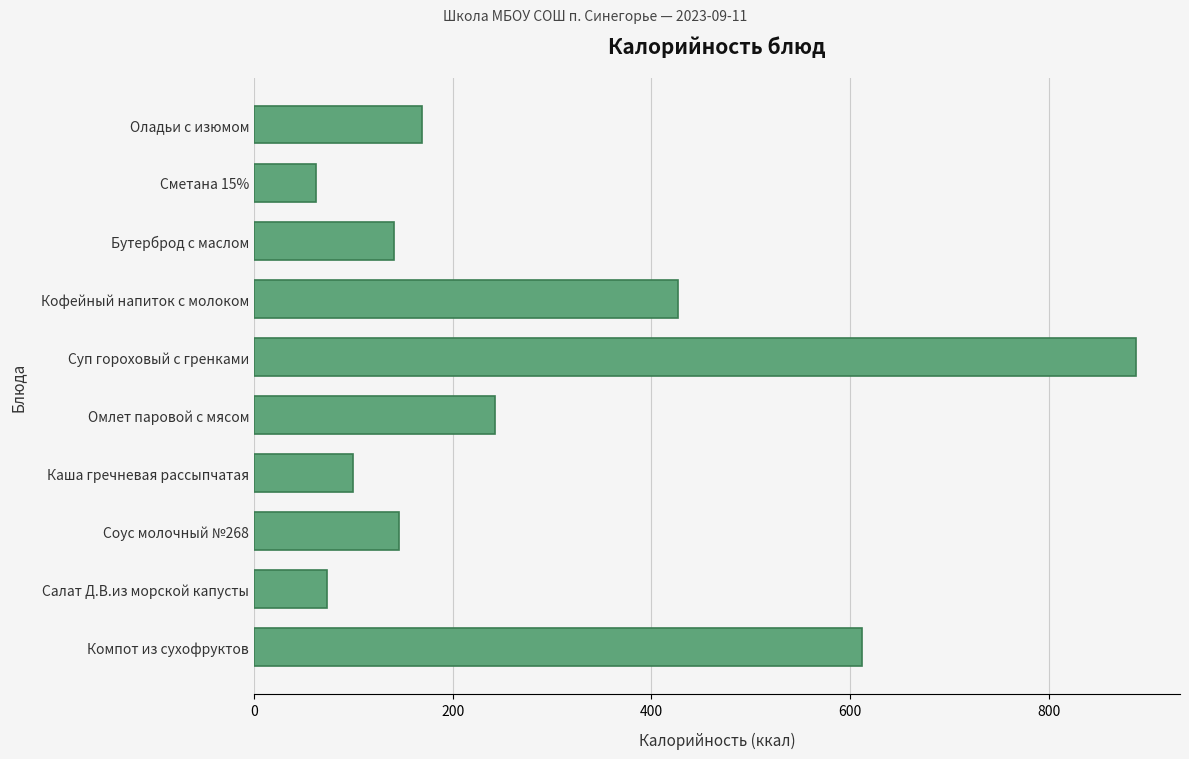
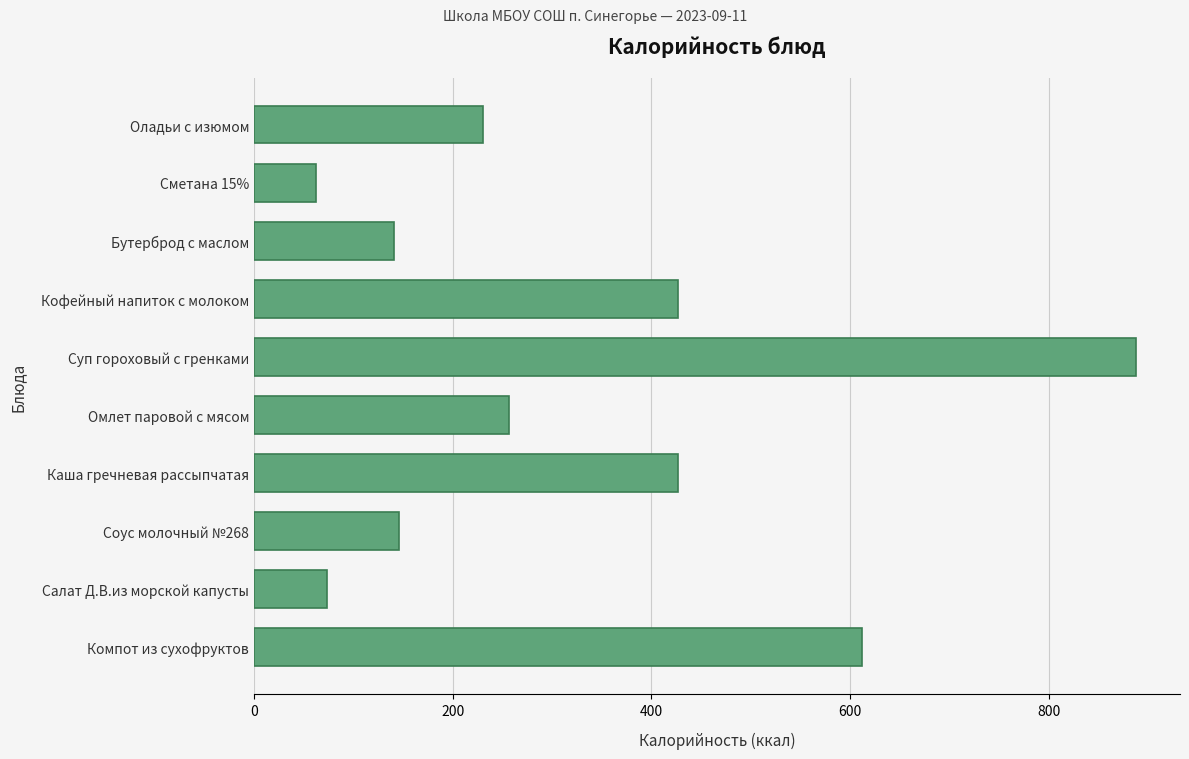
  {
-   "Оладьи с изюмом": 170,
+   "Оладьи с изюмом": 230,
    "Сметана 15%": 60,
    "Бутерброд с маслом": 140,
    "Кофейный напиток с молоком": 430,
    "Суп гороховый с гренками": 890,
-   "Омлет паровой с мясом": 240,
-   "Каша гречневая рассыпчатая": 100,
+   "Омлет паровой с мясом": 260,
+   "Каша гречневая рассыпчатая": 430,
    "Соус молочный №268": 150,
    "Салат Д.В.из морской капусты": 70,
    "Компот из сухофруктов": 610
  }
